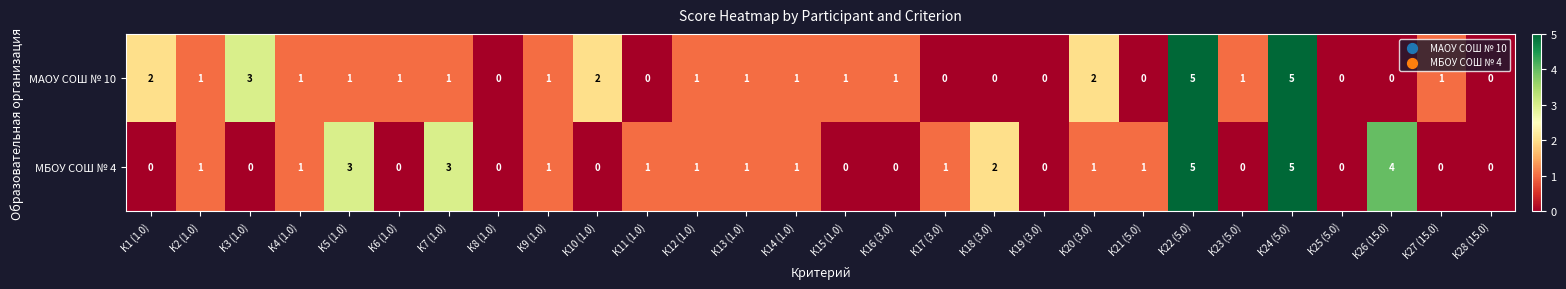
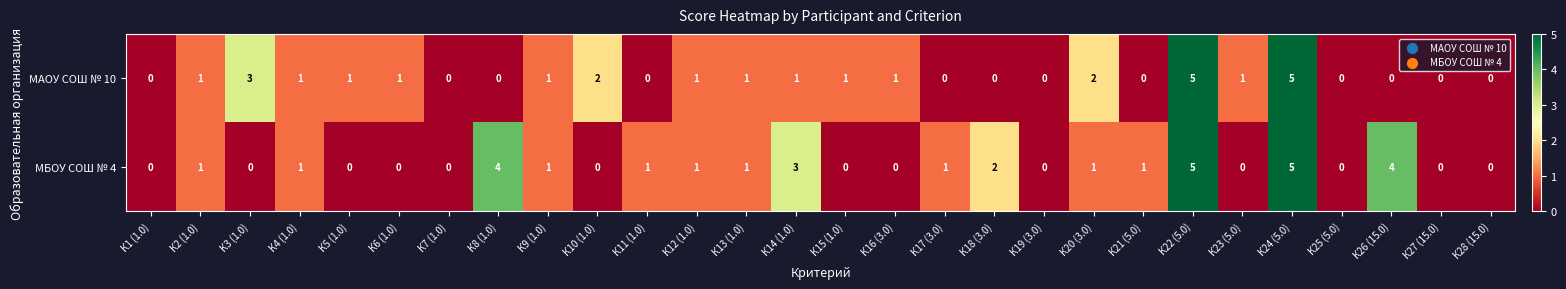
  {
    "МАОУ СОШ № 10": {
-     "К1 (1.0)": 2,
+     "К1 (1.0)": 0,
      "К2 (1.0)": 1,
      "К3 (1.0)": 3,
      "К4 (1.0)": 1,
      "К5 (1.0)": 1,
      "К6 (1.0)": 1,
-     "К7 (1.0)": 1,
+     "К7 (1.0)": 0,
      "К8 (1.0)": 0,
      "К9 (1.0)": 1,
      "К10 (1.0)": 2,
      "К11 (1.0)": 0,
      "К12 (1.0)": 1,
      "К13 (1.0)": 1,
      "К14 (1.0)": 1,
      "К15 (1.0)": 1,
      "К16 (3.0)": 1,
      "К17 (3.0)": 0,
      "К18 (3.0)": 0,
      "К19 (3.0)": 0,
      "К20 (3.0)": 2,
      "К21 (5.0)": 0,
      "К22 (5.0)": 5,
      "К23 (5.0)": 1,
      "К24 (5.0)": 5,
      "К25 (5.0)": 0,
      "К26 (15.0)": 0,
-     "К27 (15.0)": 1,
+     "К27 (15.0)": 0,
      "К28 (15.0)": 0
    },
    "МБОУ СОШ № 4": {
      "К1 (1.0)": 0,
      "К2 (1.0)": 1,
      "К3 (1.0)": 0,
      "К4 (1.0)": 1,
-     "К5 (1.0)": 3,
+     "К5 (1.0)": 0,
      "К6 (1.0)": 0,
-     "К7 (1.0)": 3,
-     "К8 (1.0)": 0,
+     "К7 (1.0)": 0,
+     "К8 (1.0)": 4,
      "К9 (1.0)": 1,
      "К10 (1.0)": 0,
      "К11 (1.0)": 1,
      "К12 (1.0)": 1,
      "К13 (1.0)": 1,
-     "К14 (1.0)": 1,
+     "К14 (1.0)": 3,
      "К15 (1.0)": 0,
      "К16 (3.0)": 0,
      "К17 (3.0)": 1,
      "К18 (3.0)": 2,
      "К19 (3.0)": 0,
      "К20 (3.0)": 1,
      "К21 (5.0)": 1,
      "К22 (5.0)": 5,
      "К23 (5.0)": 0,
      "К24 (5.0)": 5,
      "К25 (5.0)": 0,
      "К26 (15.0)": 4,
      "К27 (15.0)": 0,
      "К28 (15.0)": 0
    }
  }
